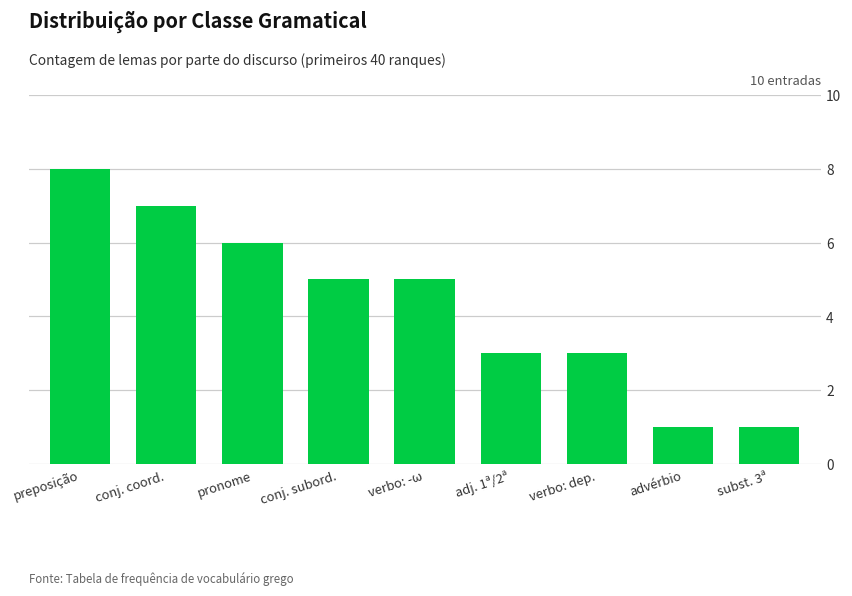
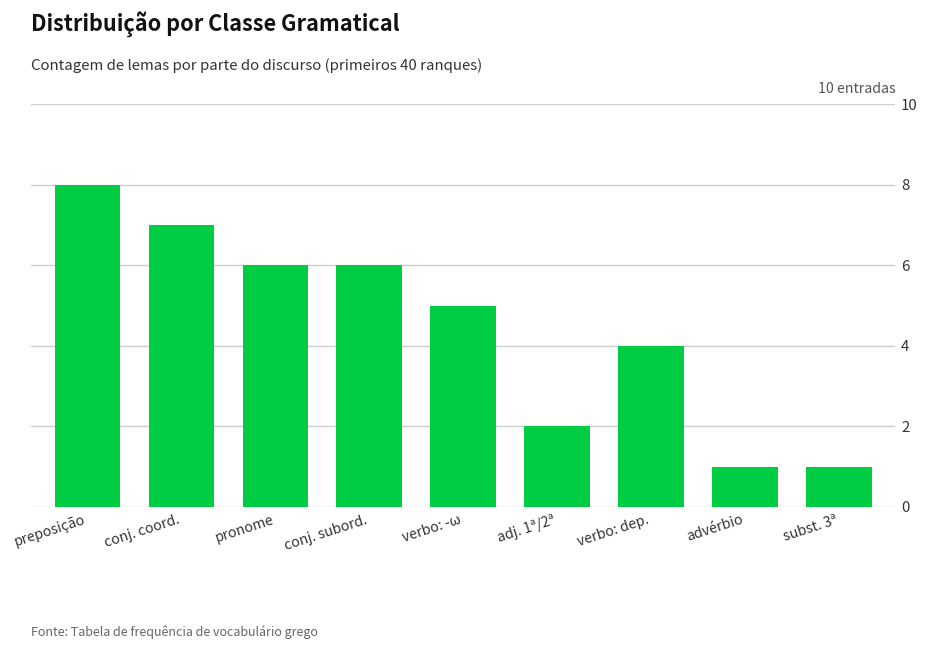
  {
    "preposição": 8,
    "conj. coord.": 7,
    "pronome": 6,
-   "conj. subord.": 5,
+   "conj. subord.": 6,
    "verbo: -ω": 5,
-   "adj. 1ª/2ª": 3,
-   "verbo: dep.": 3,
+   "adj. 1ª/2ª": 2,
+   "verbo: dep.": 4,
    "advérbio": 1,
    "subst. 3ª": 1
  }
